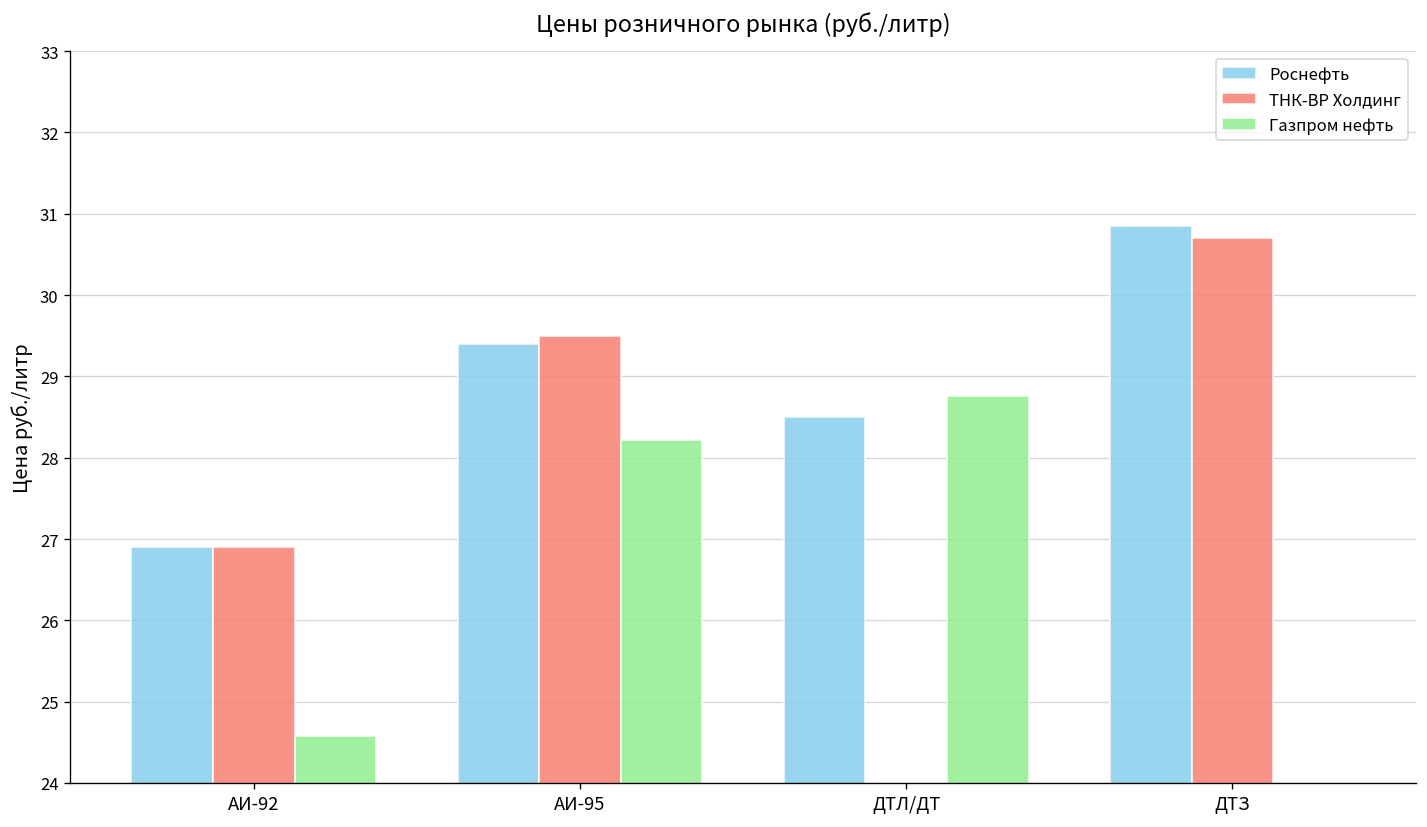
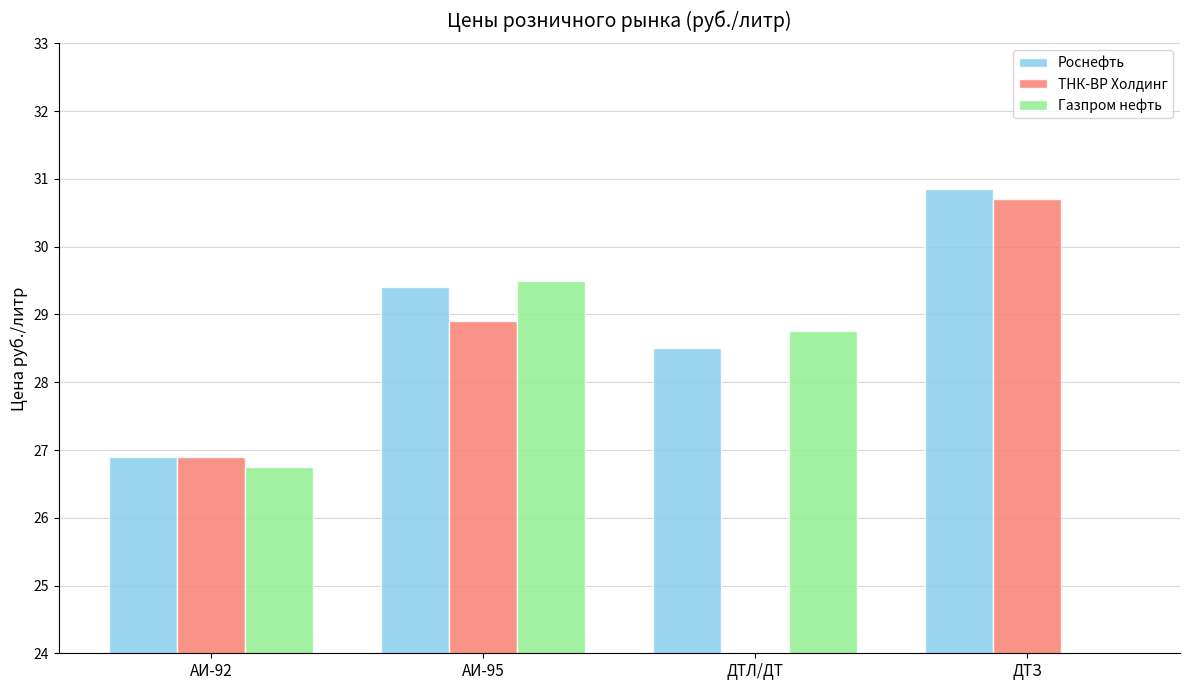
  {
    "Роснефть": {
      "АИ-92": 26.9,
      "АИ-95": 29.4,
      "ДТЛ/ДТ": 28.5,
      "ДТЗ": 30.9
    },
    "ТНК-ВР Холдинг": {
      "АИ-92": 26.9,
-     "АИ-95": 29.5,
+     "АИ-95": 28.9,
      "ДТЗ": 30.7
    },
    "Газпром нефть": {
-     "АИ-92": 24.6,
-     "АИ-95": 28.2,
+     "АИ-92": 26.8,
+     "АИ-95": 29.5,
      "ДТЛ/ДТ": 28.8
    }
  }
